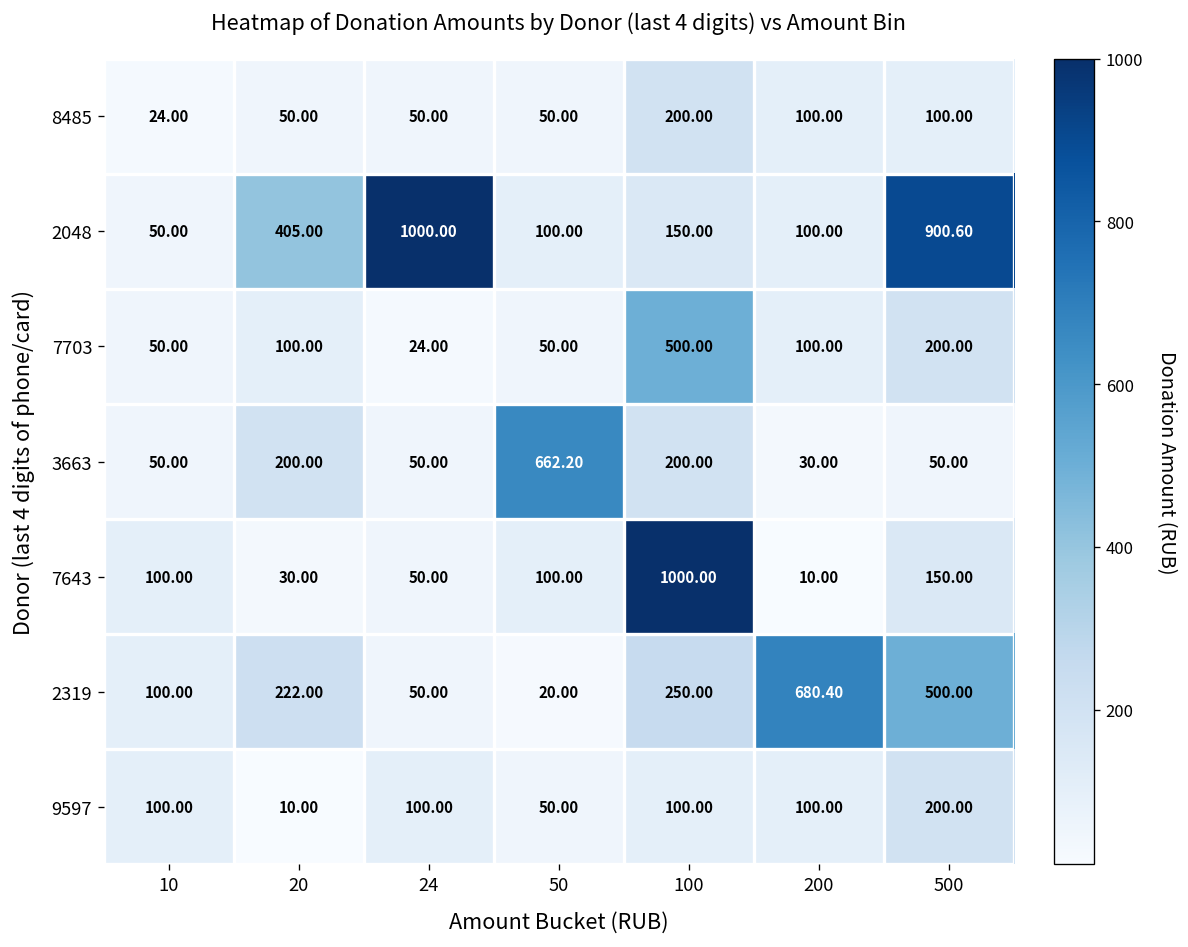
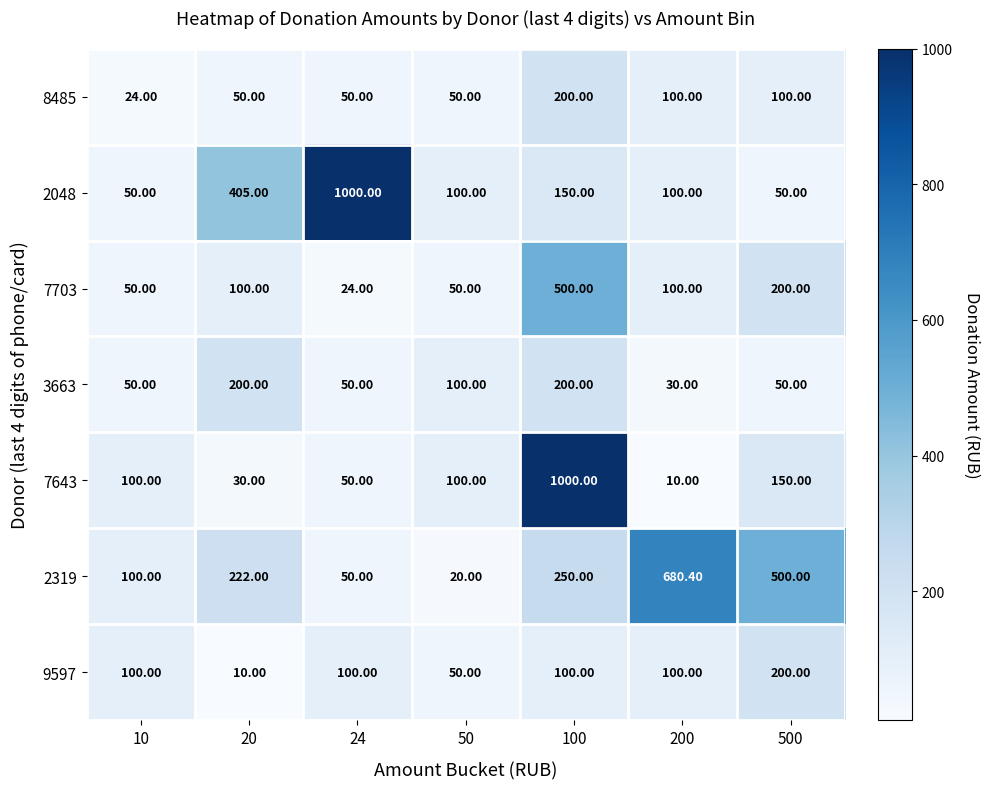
  {
    "8485": {
      "10": 24.00,
      "20": 50.00,
      "24": 50.00,
      "50": 50.00,
      "100": 200.00,
      "200": 100.00,
      "500": 100.00
    },
    "2048": {
      "10": 50.00,
      "20": 405.00,
      "24": 1000.00,
      "50": 100.00,
      "100": 150.00,
      "200": 100.00,
-     "500": 900.60
+     "500": 50.00
    },
    "7703": {
      "10": 50.00,
      "20": 100.00,
      "24": 24.00,
      "50": 50.00,
      "100": 500.00,
      "200": 100.00,
      "500": 200.00
    },
    "3663": {
      "10": 50.00,
      "20": 200.00,
      "24": 50.00,
-     "50": 662.20,
+     "50": 100.00,
      "100": 200.00,
      "200": 30.00,
      "500": 50.00
    },
    "7643": {
      "10": 100.00,
      "20": 30.00,
      "24": 50.00,
      "50": 100.00,
      "100": 1000.00,
      "200": 10.00,
      "500": 150.00
    },
    "2319": {
      "10": 100.00,
      "20": 222.00,
      "24": 50.00,
      "50": 20.00,
      "100": 250.00,
      "200": 680.40,
      "500": 500.00
    },
    "9597": {
      "10": 100.00,
      "20": 10.00,
      "24": 100.00,
      "50": 50.00,
      "100": 100.00,
      "200": 100.00,
      "500": 200.00
    }
  }
